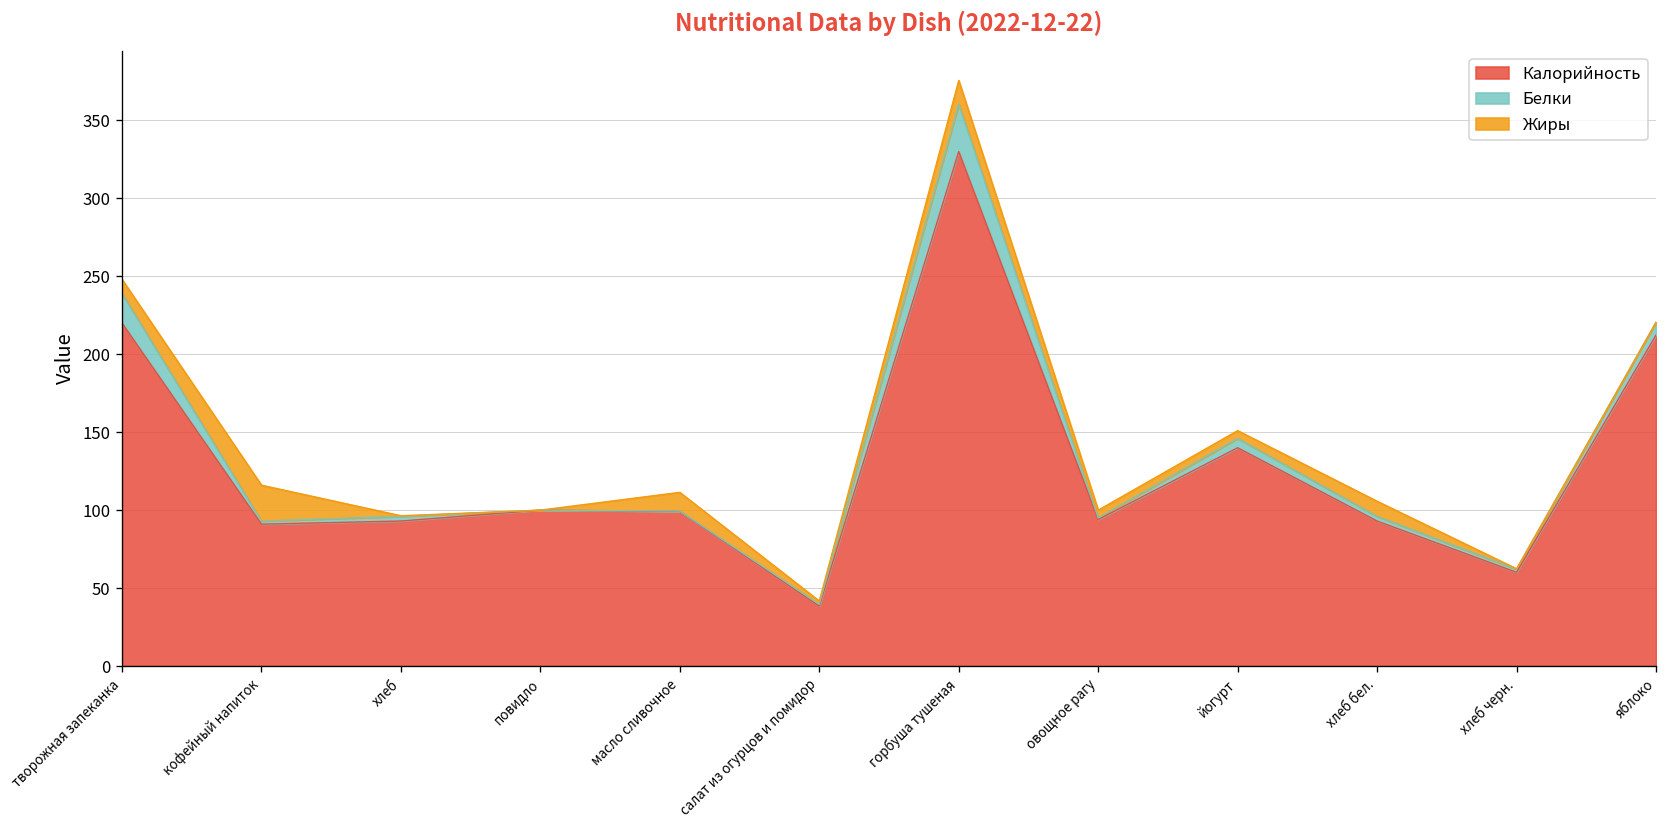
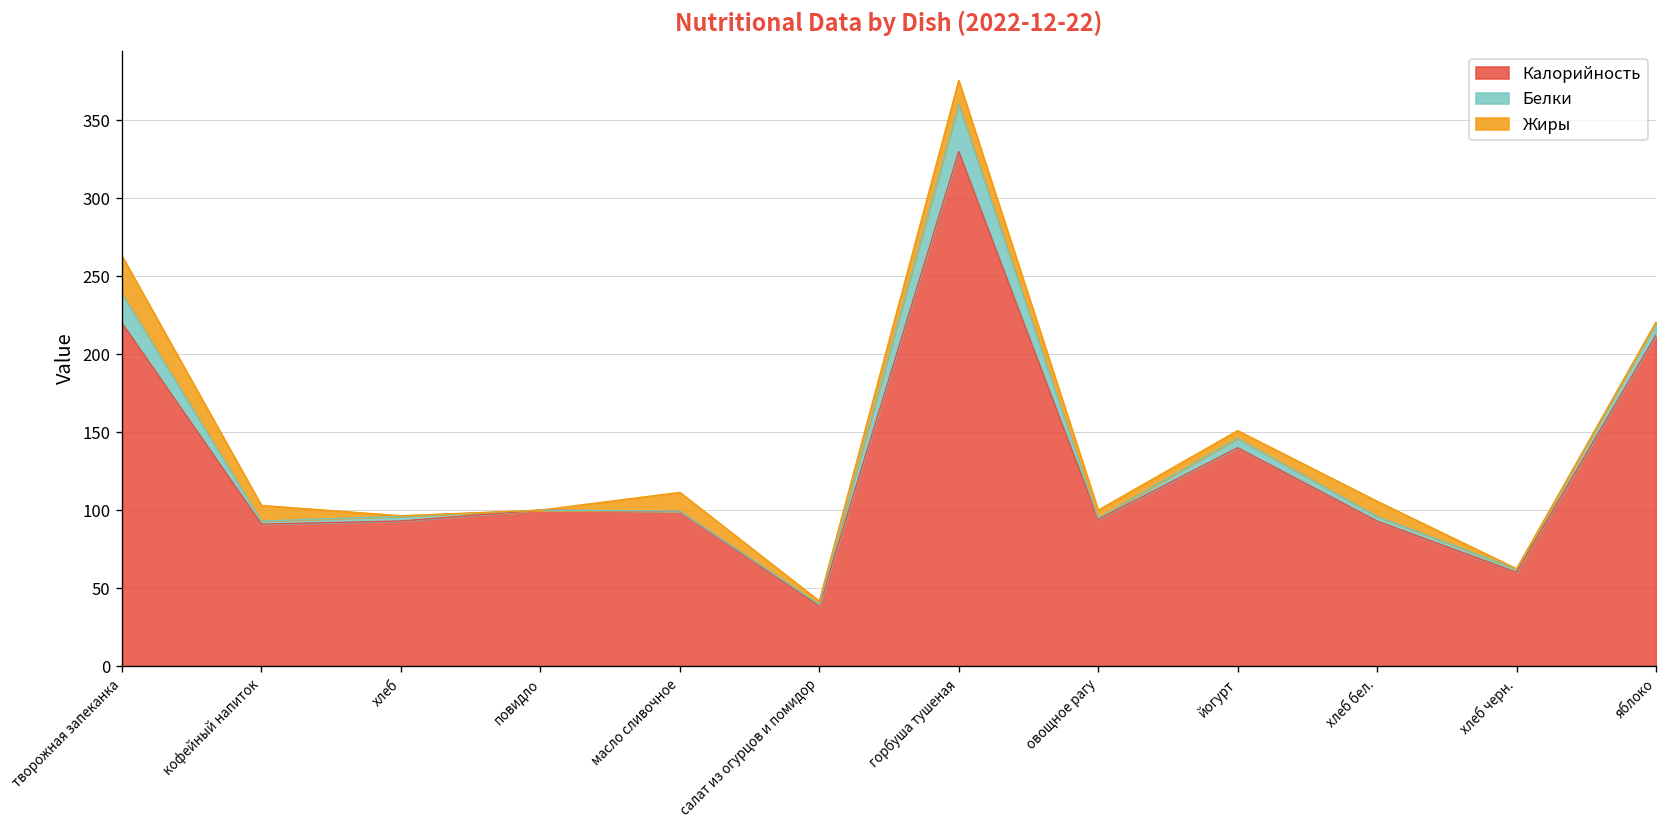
  {
    "Калорийность": {
      "творожная запеканка": 220,
      "кофейный напиток": 91,
      "хлеб": 93,
      "горбуша тушеная": 330,
      "йогурт": 140,
      "хлеб бел.": 93,
      "хлеб черн.": 60,
      "яблоко": 212
    },
    "Белки": {
      "творожная запеканка": 19,
      "кофейный напиток": 2,
      "горбуша тушеная": 30,
      "йогурт": 6,
      "хлеб бел.": 3
    },
    "Жиры": {
-     "творожная запеканка": 9,
-     "кофейный напиток": 23,
+     "творожная запеканка": 24,
+     "кофейный напиток": 10,
      "масло сливочное": 12,
      "салат из огурцов и помидор": 2,
      "горбуша тушеная": 15,
      "овощное рагу": 5,
      "йогурт": 5,
      "хлеб бел.": 10
    }
  }
